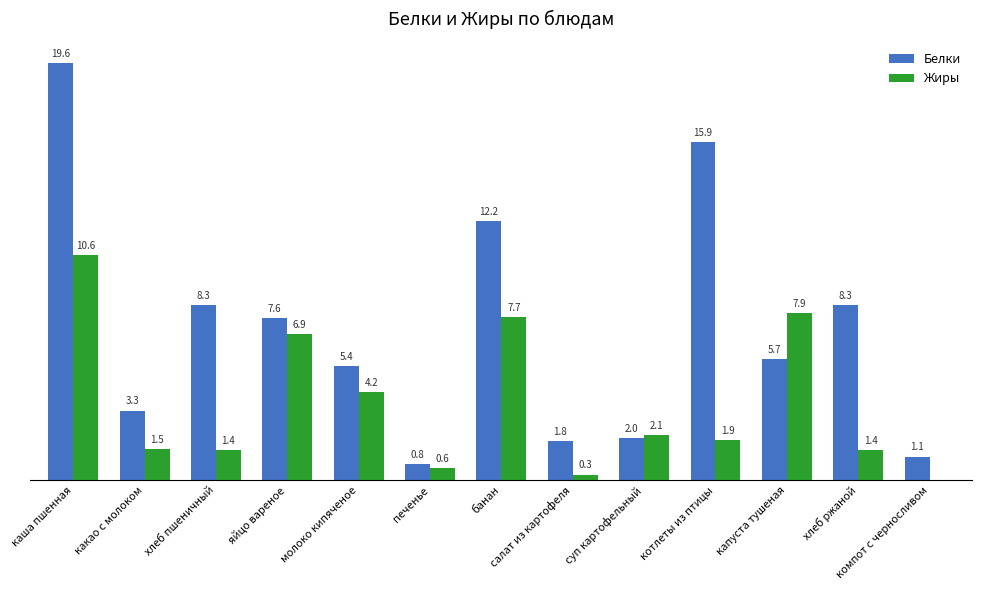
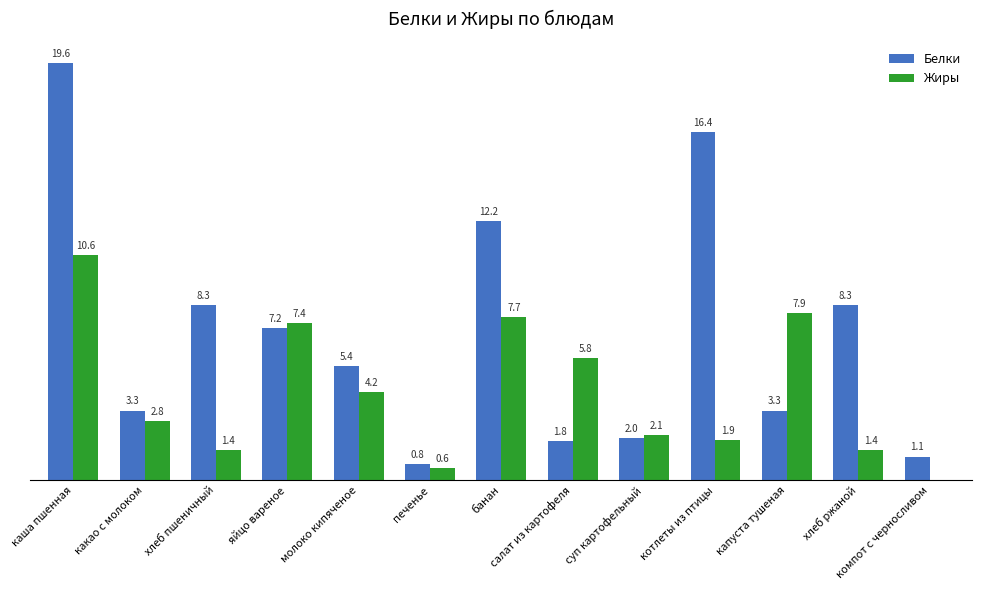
  {
    "Белки": {
      "каша пшенная": 19.6,
      "какао с молоком": 3.3,
      "хлеб пшеничный": 8.3,
-     "яйцо вареное": 7.6,
+     "яйцо вареное": 7.2,
      "молоко кипяченое": 5.4,
      "печенье": 0.8,
      "банан": 12.2,
      "салат из картофеля": 1.8,
      "суп картофельный": 2.0,
-     "котлеты из птицы": 15.9,
-     "капуста тушеная": 5.7,
+     "котлеты из птицы": 16.4,
+     "капуста тушеная": 3.3,
      "хлеб ржаной": 8.3,
      "компот с черносливом": 1.1
    },
    "Жиры": {
      "каша пшенная": 10.6,
-     "какао с молоком": 1.5,
+     "какао с молоком": 2.8,
      "хлеб пшеничный": 1.4,
-     "яйцо вареное": 6.9,
+     "яйцо вареное": 7.4,
      "молоко кипяченое": 4.2,
      "печенье": 0.6,
      "банан": 7.7,
-     "салат из картофеля": 0.3,
+     "салат из картофеля": 5.8,
      "суп картофельный": 2.1,
      "котлеты из птицы": 1.9,
      "капуста тушеная": 7.9,
      "хлеб ржаной": 1.4
    }
  }
